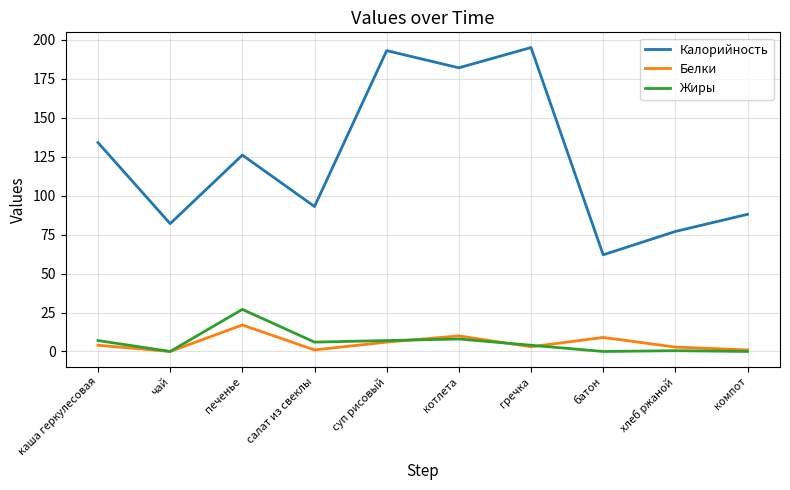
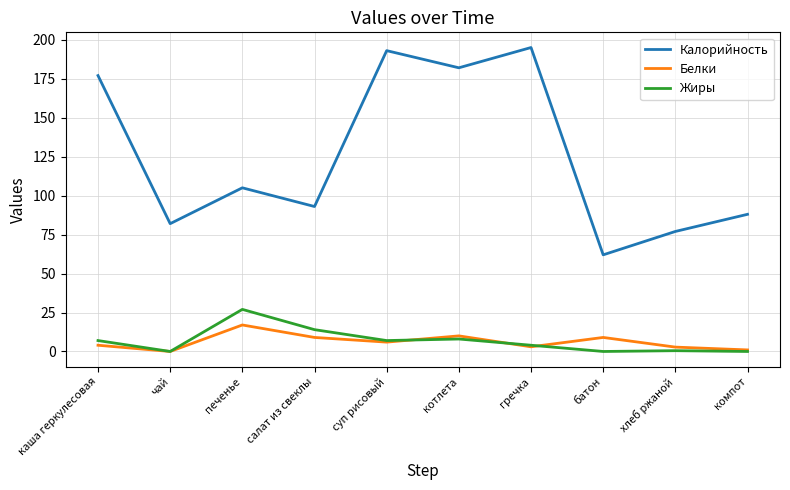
  {
    "Калорийность": {
-     "каша геркулесовая": 134,
+     "каша геркулесовая": 177,
      "чай": 82,
-     "печенье": 126,
+     "печенье": 105,
      "салат из свеклы": 93,
      "суп рисовый": 193,
      "котлета": 182,
      "гречка": 195,
      "батон": 62,
      "хлеб ржаной": 77,
      "компот": 88
    },
    "Белки": {
      "каша геркулесовая": 4,
      "печенье": 17,
-     "салат из свеклы": 1,
+     "салат из свеклы": 9,
      "котлета": 10,
      "батон": 9,
      "хлеб ржаной": 3
    },
    "Жиры": {
      "каша геркулесовая": 7,
      "печенье": 27,
-     "салат из свеклы": 6,
+     "салат из свеклы": 14,
      "котлета": 8,
      "батон": 0,
      "хлеб ржаной": 1
    }
  }
